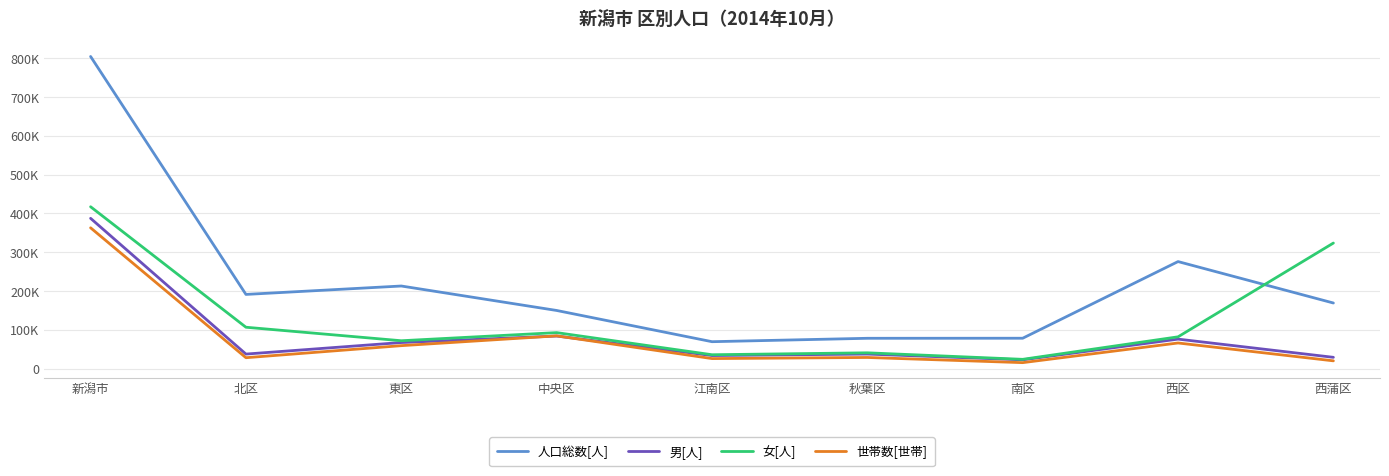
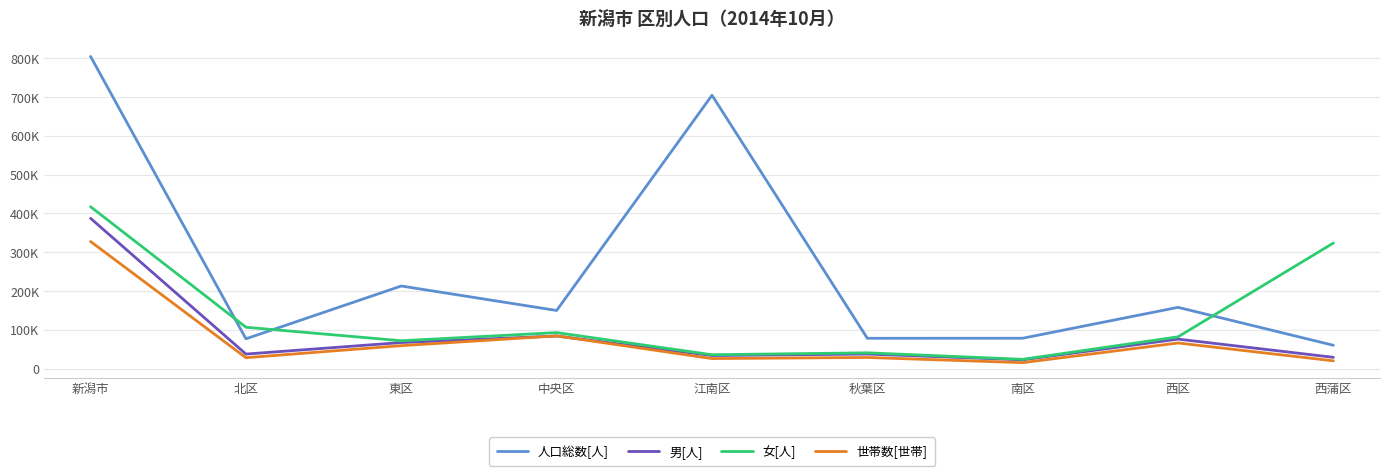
  {
    "人口総数[人]": {
      "新潟市": 800000,
-     "北区": 190000,
+     "北区": 80000,
      "東区": 210000,
      "中央区": 150000,
-     "江南区": 70000,
+     "江南区": 700000,
      "秋葉区": 80000,
      "南区": 80000,
-     "西区": 280000,
-     "西蒲区": 170000
+     "西区": 160000,
+     "西蒲区": 60000
    },
    "男[人]": {
      "新潟市": 390000,
      "北区": 40000,
      "西蒲区": 30000
    },
    "女[人]": {
      "新潟市": 420000,
      "北区": 110000,
      "中央区": 90000,
      "西蒲区": 320000
    },
    "世帯数[世帯]": {
-     "新潟市": 360000,
+     "新潟市": 330000,
      "北区": 30000,
      "東区": 60000,
      "江南区": 30000,
      "秋葉区": 30000,
      "南区": 20000,
      "西区": 70000,
      "西蒲区": 20000
    }
  }
